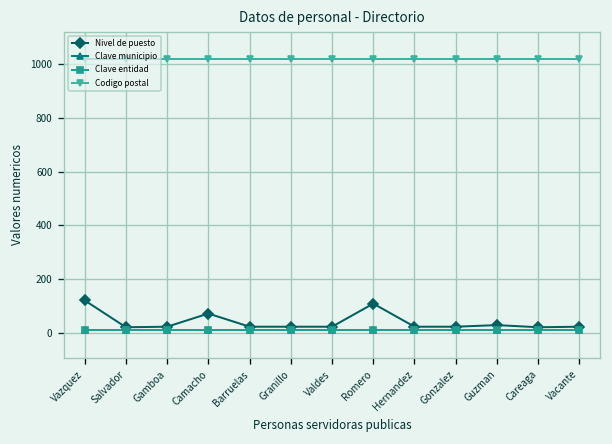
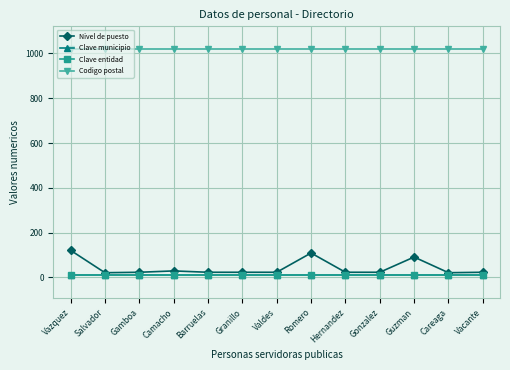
  {
    "Nivel de puesto": {
      "Vazquez": 120,
      "Gamboa": 20,
-     "Camacho": 70,
+     "Camacho": 30,
      "Barruelas": 20,
      "Granillo": 20,
      "Valdes": 20,
      "Romero": 110,
      "Hernandez": 20,
      "Gonzalez": 20,
-     "Guzman": 30,
+     "Guzman": 90,
      "Vacante": 20
    }
  }
